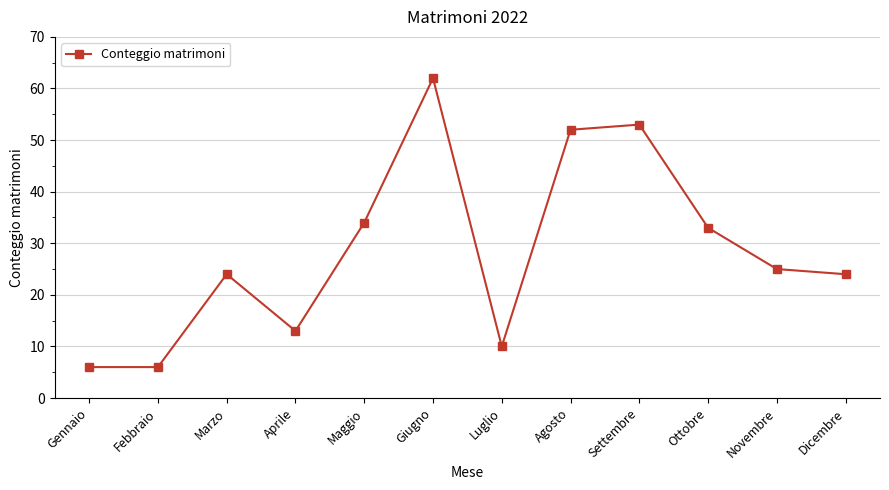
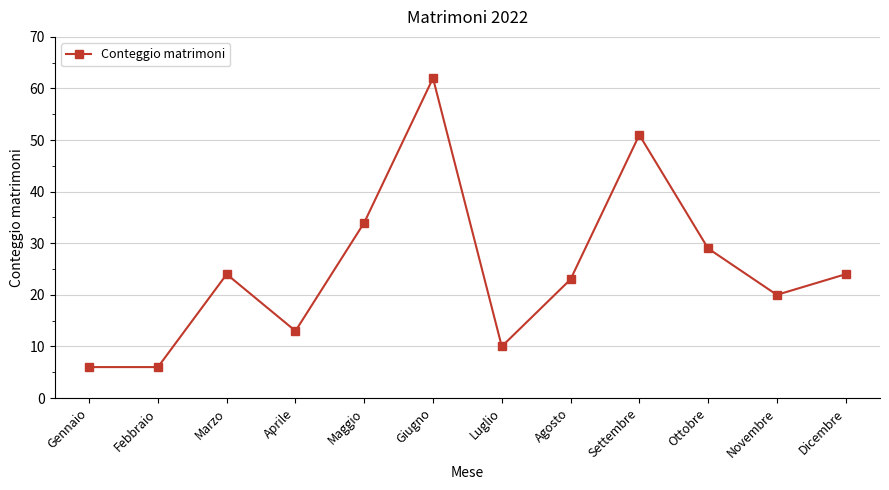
  {
    "Gennaio": 6,
    "Febbraio": 6,
    "Marzo": 24,
    "Aprile": 13,
    "Maggio": 34,
    "Giugno": 62,
    "Luglio": 10,
-   "Agosto": 52,
-   "Settembre": 53,
-   "Ottobre": 33,
-   "Novembre": 25,
+   "Agosto": 23,
+   "Settembre": 51,
+   "Ottobre": 29,
+   "Novembre": 20,
    "Dicembre": 24
  }
